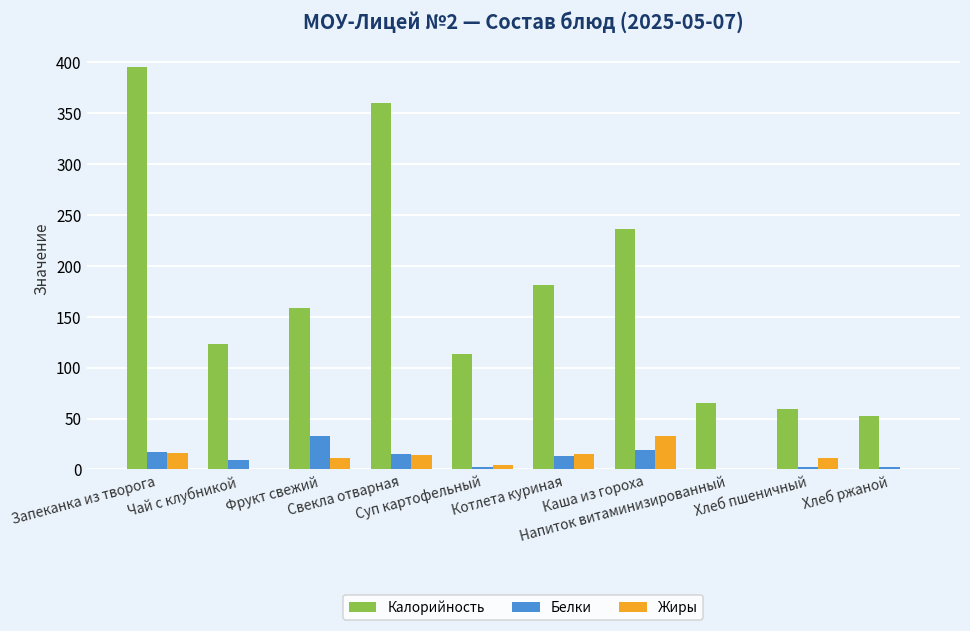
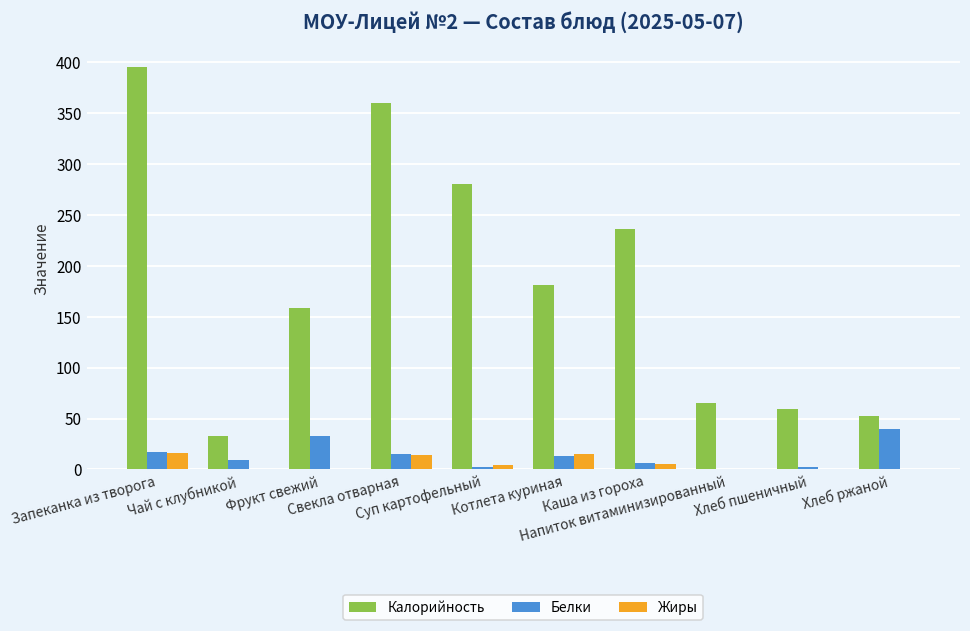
  {
    "Калорийность": {
      "Запеканка из творога": 400,
-     "Чай с клубникой": 120,
+     "Чай с клубникой": 30,
      "Фрукт свежий": 160,
      "Свекла отварная": 360,
-     "Суп картофельный": 110,
+     "Суп картофельный": 280,
      "Котлета куриная": 180,
      "Каша из гороха": 240,
      "Напиток витаминизированный": 70,
      "Хлеб пшеничный": 60,
      "Хлеб ржаной": 50
    },
    "Белки": {
      "Запеканка из творога": 20,
      "Чай с клубникой": 10,
      "Фрукт свежий": 30,
      "Свекла отварная": 10,
      "Котлета куриная": 10,
-     "Каша из гороха": 20,
+     "Каша из гороха": 10,
      "Напиток витаминизированный": 0,
-     "Хлеб ржаной": 0
+     "Хлеб ржаной": 40
    },
    "Жиры": {
      "Запеканка из творога": 20,
-     "Фрукт свежий": 10,
+     "Фрукт свежий": 0,
      "Свекла отварная": 10,
      "Суп картофельный": 0,
      "Котлета куриная": 10,
-     "Каша из гороха": 30,
+     "Каша из гороха": 10,
      "Напиток витаминизированный": 0,
-     "Хлеб пшеничный": 10
+     "Хлеб пшеничный": 0
    }
  }
